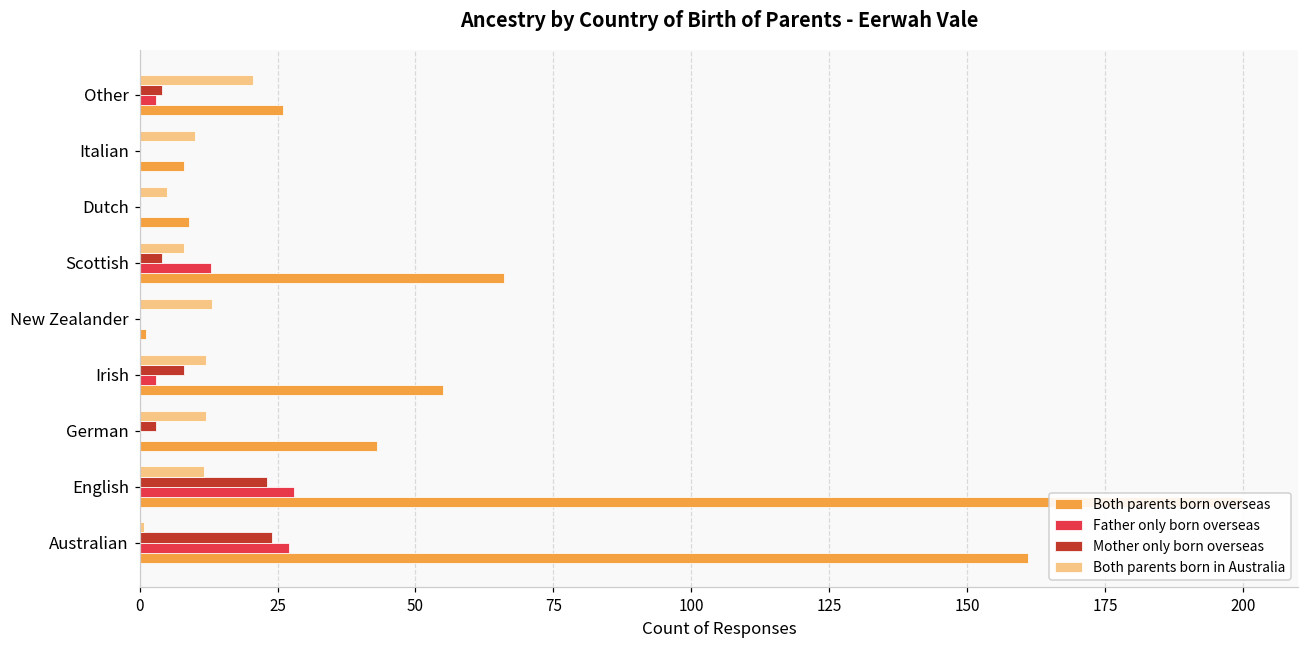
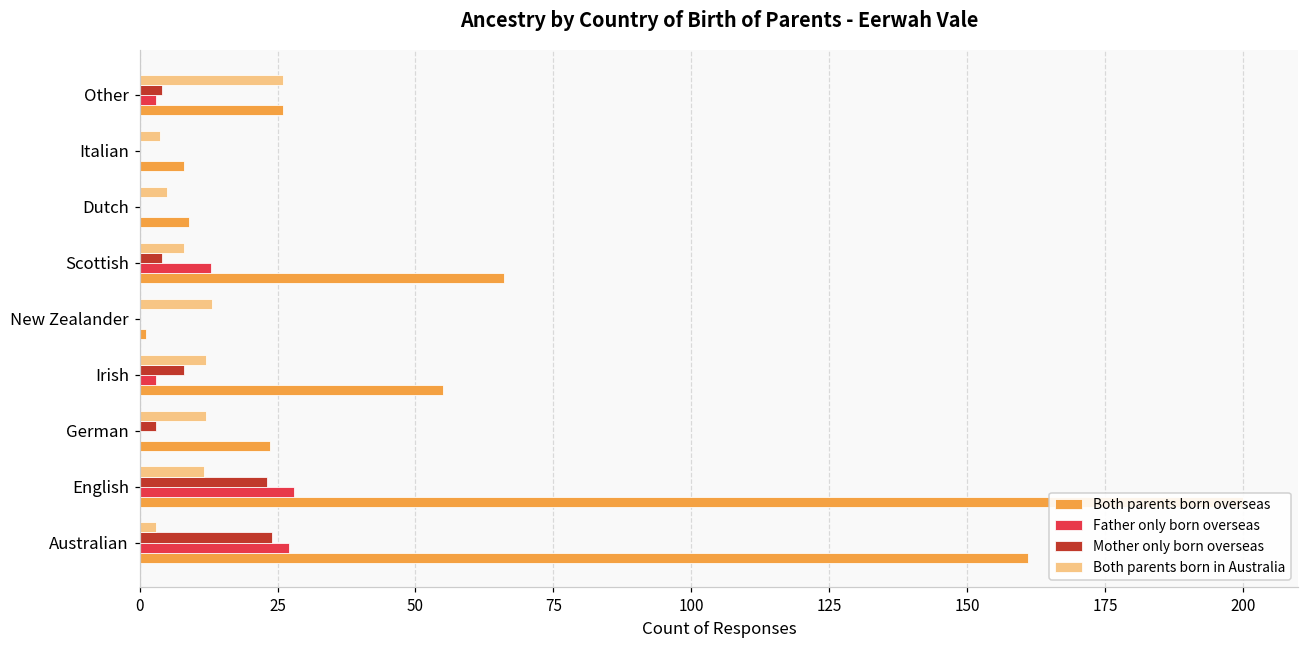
  {
    "Both parents born overseas": {
      "Other": 26,
      "Italian": 8,
      "Dutch": 9,
      "Scottish": 66,
      "New Zealander": 1,
      "Irish": 55,
-     "German": 43,
+     "German": 24,
      "Australian": 161
    },
    "Both parents born in Australia": {
-     "Other": 21,
-     "Italian": 10,
+     "Other": 26,
+     "Italian": 4,
      "Dutch": 5,
      "Scottish": 8,
      "New Zealander": 13,
      "Irish": 12,
      "German": 12,
      "English": 12,
-     "Australian": 1
+     "Australian": 3
    }
  }
